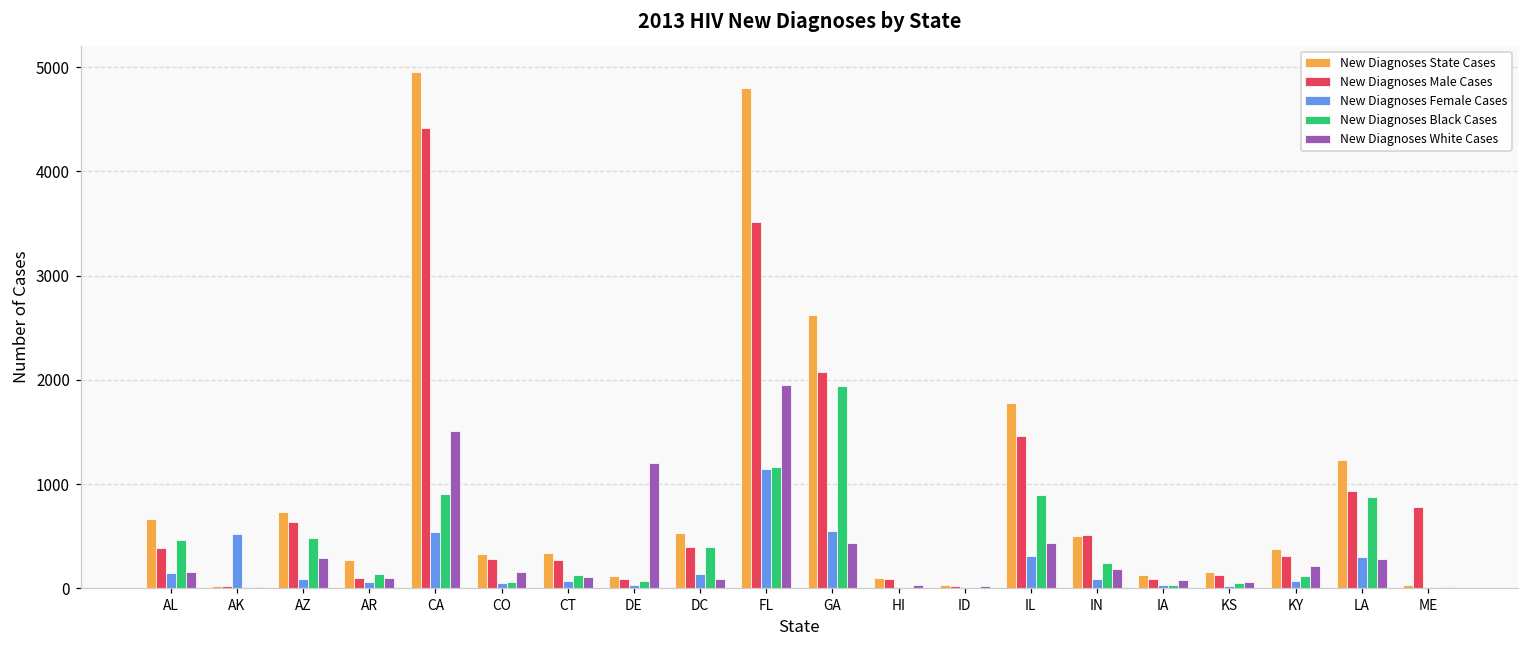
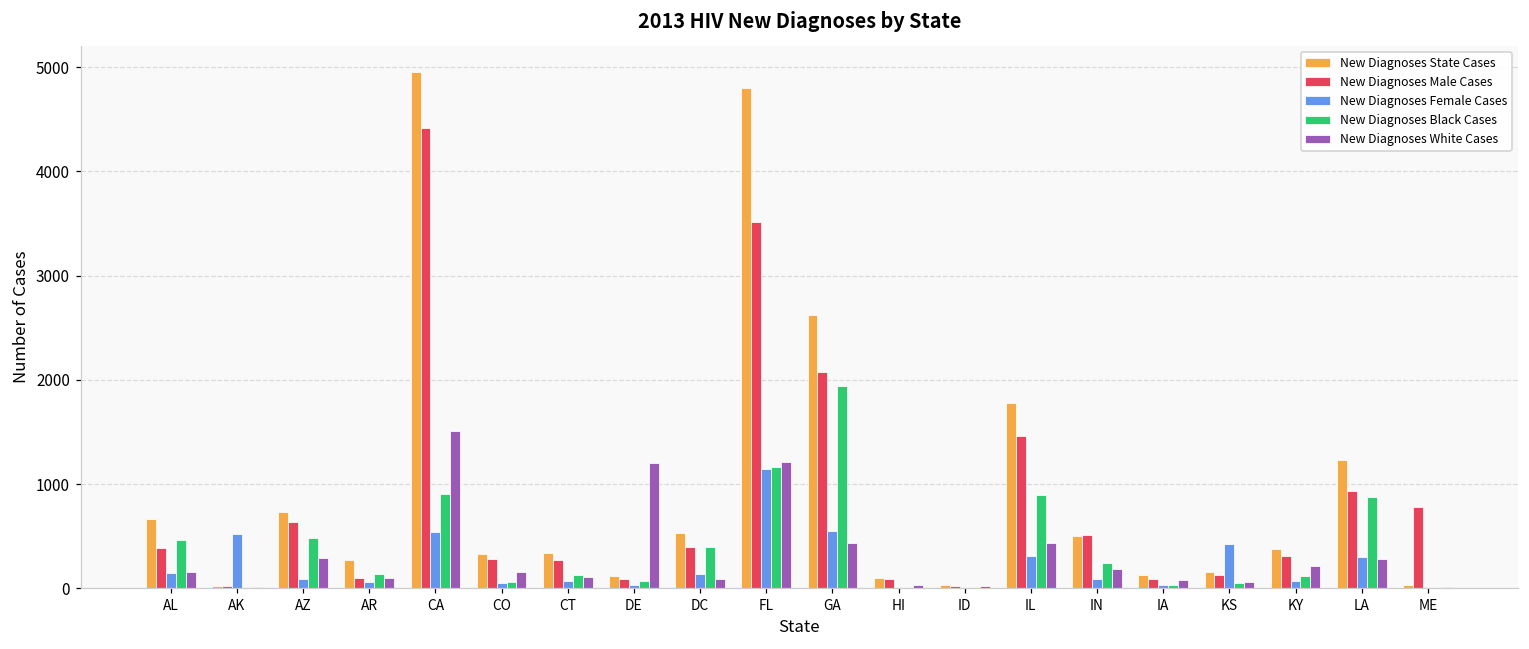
  {
    "New Diagnoses State Cases": {
      "AL": 700,
      "AZ": 700,
      "AR": 300,
      "CA": 5000,
      "CO": 300,
      "CT": 300,
      "DE": 100,
      "DC": 500,
      "FL": 4800,
      "GA": 2600,
      "HI": 100,
      "IL": 1800,
      "IN": 500,
      "IA": 100,
      "KS": 200,
      "KY": 400,
      "LA": 1200,
      "ME": 0
    },
    "New Diagnoses Male Cases": {
      "AL": 400,
      "AZ": 600,
      "AR": 100,
      "CA": 4400,
      "CO": 300,
      "CT": 300,
      "DE": 100,
      "DC": 400,
      "FL": 3500,
      "GA": 2100,
      "HI": 100,
      "IL": 1500,
      "IN": 500,
      "IA": 100,
      "KS": 100,
      "KY": 300,
      "LA": 900,
      "ME": 800
    },
    "New Diagnoses Female Cases": {
      "AL": 100,
      "AK": 500,
      "AZ": 100,
      "AR": 100,
      "CA": 500,
      "CO": 0,
      "CT": 100,
      "DE": 0,
      "DC": 100,
      "FL": 1100,
      "GA": 500,
      "IL": 300,
      "IN": 100,
      "IA": 0,
-     "KS": 0,
+     "KS": 400,
      "KY": 100,
      "LA": 300
    },
    "New Diagnoses Black Cases": {
      "AL": 500,
      "AZ": 500,
      "AR": 100,
      "CA": 900,
      "CO": 100,
      "CT": 100,
      "DE": 100,
      "DC": 400,
      "FL": 1200,
      "GA": 1900,
      "IL": 900,
      "IN": 200,
      "KS": 0,
      "KY": 100,
      "LA": 900
    },
    "New Diagnoses White Cases": {
      "AL": 200,
      "AZ": 300,
      "AR": 100,
      "CA": 1500,
      "CO": 200,
      "CT": 100,
      "DE": 1200,
      "DC": 100,
-     "FL": 1900,
+     "FL": 1200,
      "GA": 400,
      "HI": 0,
      "IL": 400,
      "IN": 200,
      "IA": 100,
      "KS": 100,
      "KY": 200,
      "LA": 300
    }
  }
